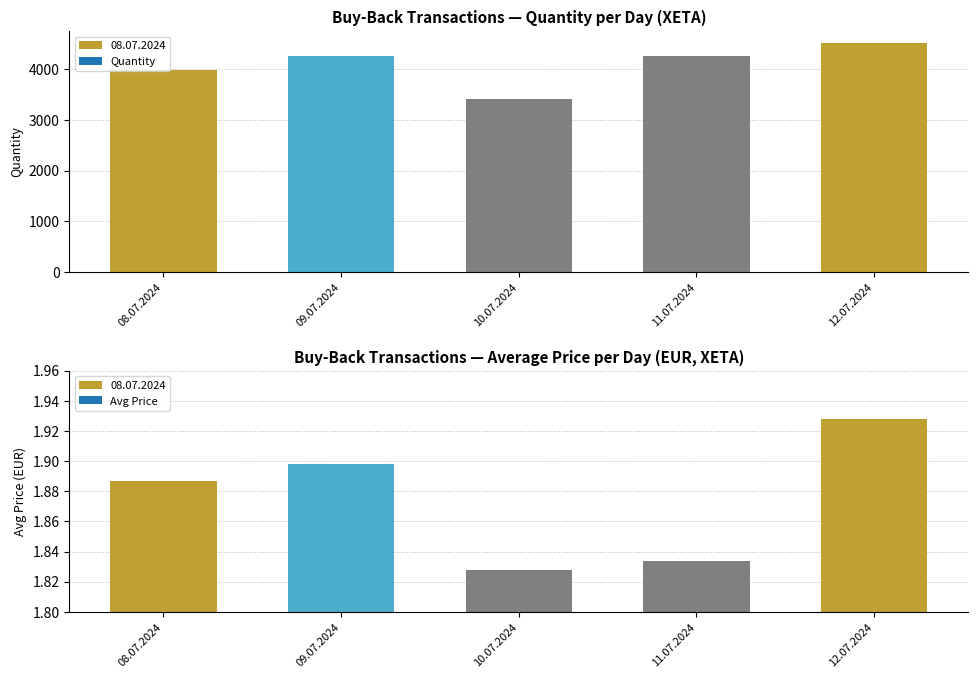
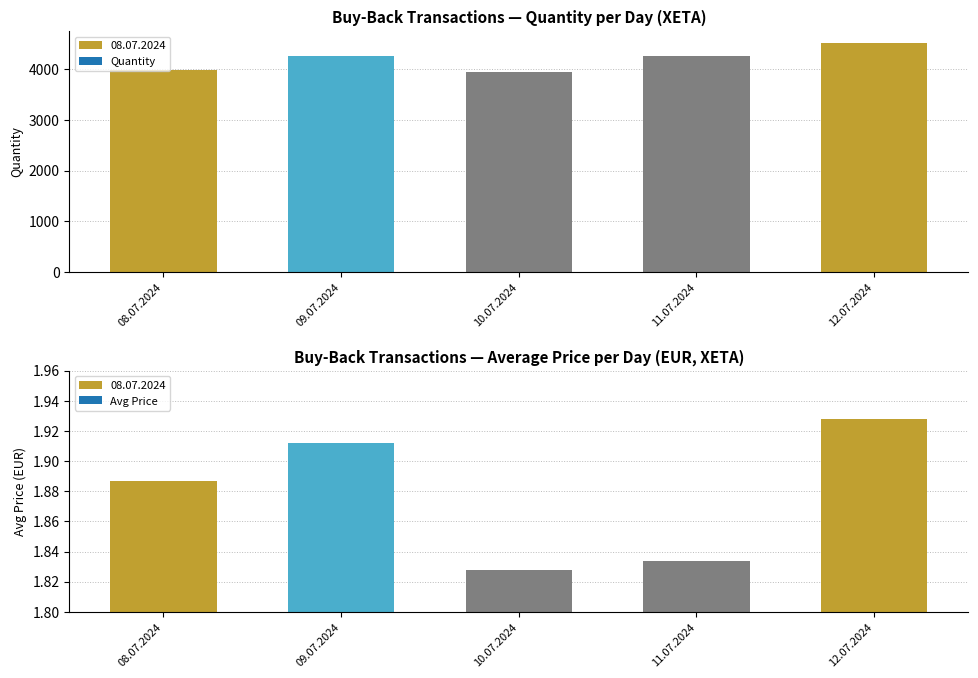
  {
    "Buy-Back Transactions — Quantity per Day (XETA)": {
      "09.07.2024": 4300,
-     "10.07.2024": 3400,
+     "10.07.2024": 3900,
      "11.07.2024": 4300,
      "12.07.2024": 4500
    },
    "Buy-Back Transactions — Average Price per Day (EUR, XETA)": {
      "08.07.2024": 1.887,
-     "09.07.2024": 1.898,
+     "09.07.2024": 1.912,
      "10.07.2024": 1.827,
      "11.07.2024": 1.834,
      "12.07.2024": 1.928
    }
  }
